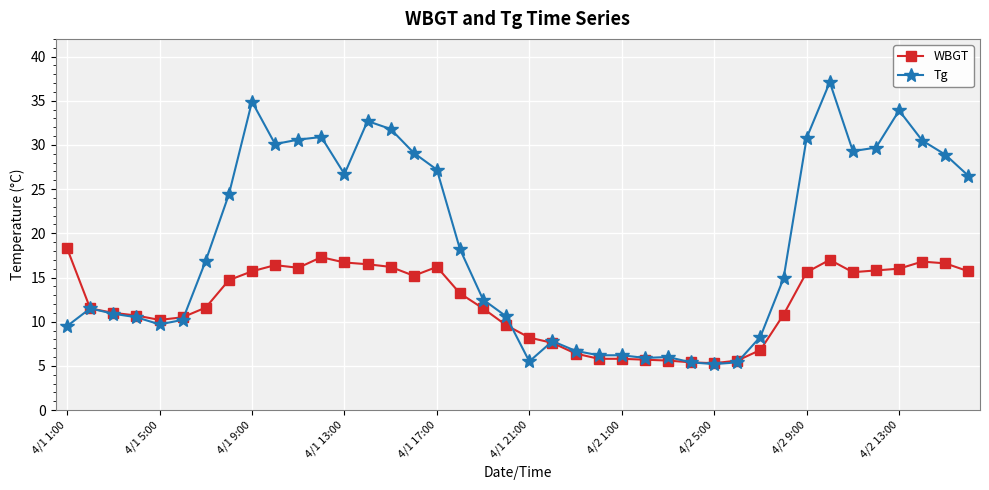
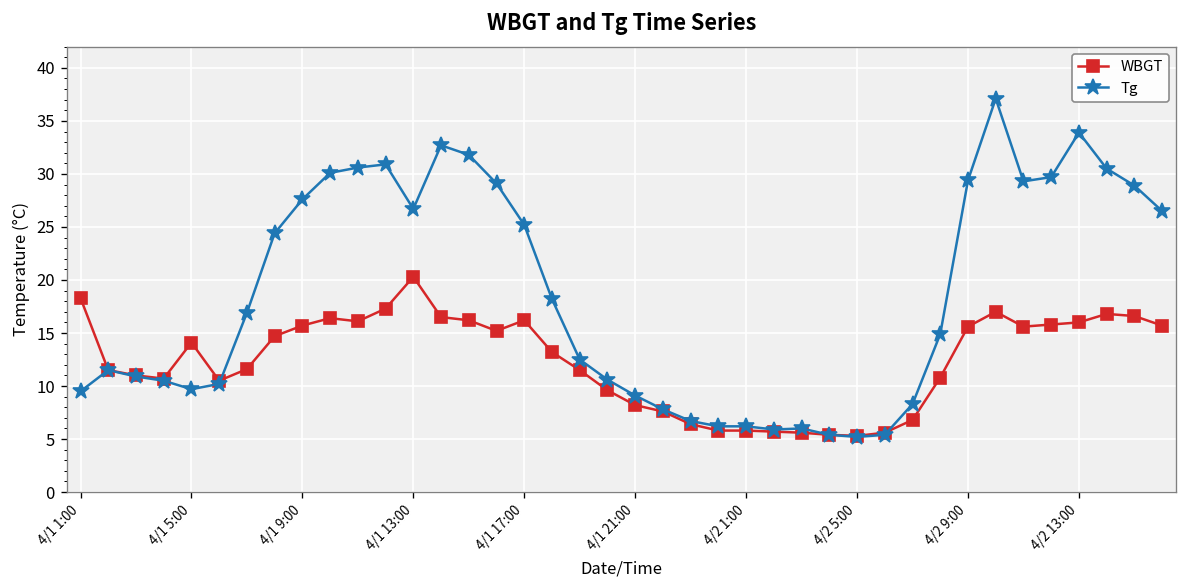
  {
    "WBGT": {
      "4/1 1:00": 18,
-     "4/1 5:00": 10,
+     "4/1 5:00": 14,
      "4/1 9:00": 16,
-     "4/1 13:00": 17,
+     "4/1 13:00": 20,
      "4/1 17:00": 16,
      "4/1 21:00": 8,
      "4/2 1:00": 6,
      "4/2 9:00": 16,
      "4/2 13:00": 16
    },
    "Tg": {
      "4/1 1:00": 10,
      "4/1 5:00": 10,
-     "4/1 9:00": 35,
+     "4/1 9:00": 28,
      "4/1 13:00": 27,
-     "4/1 17:00": 27,
-     "4/1 21:00": 6,
+     "4/1 17:00": 25,
+     "4/1 21:00": 9,
      "4/2 1:00": 6,
-     "4/2 9:00": 31,
+     "4/2 9:00": 29,
      "4/2 13:00": 34
    }
  }
